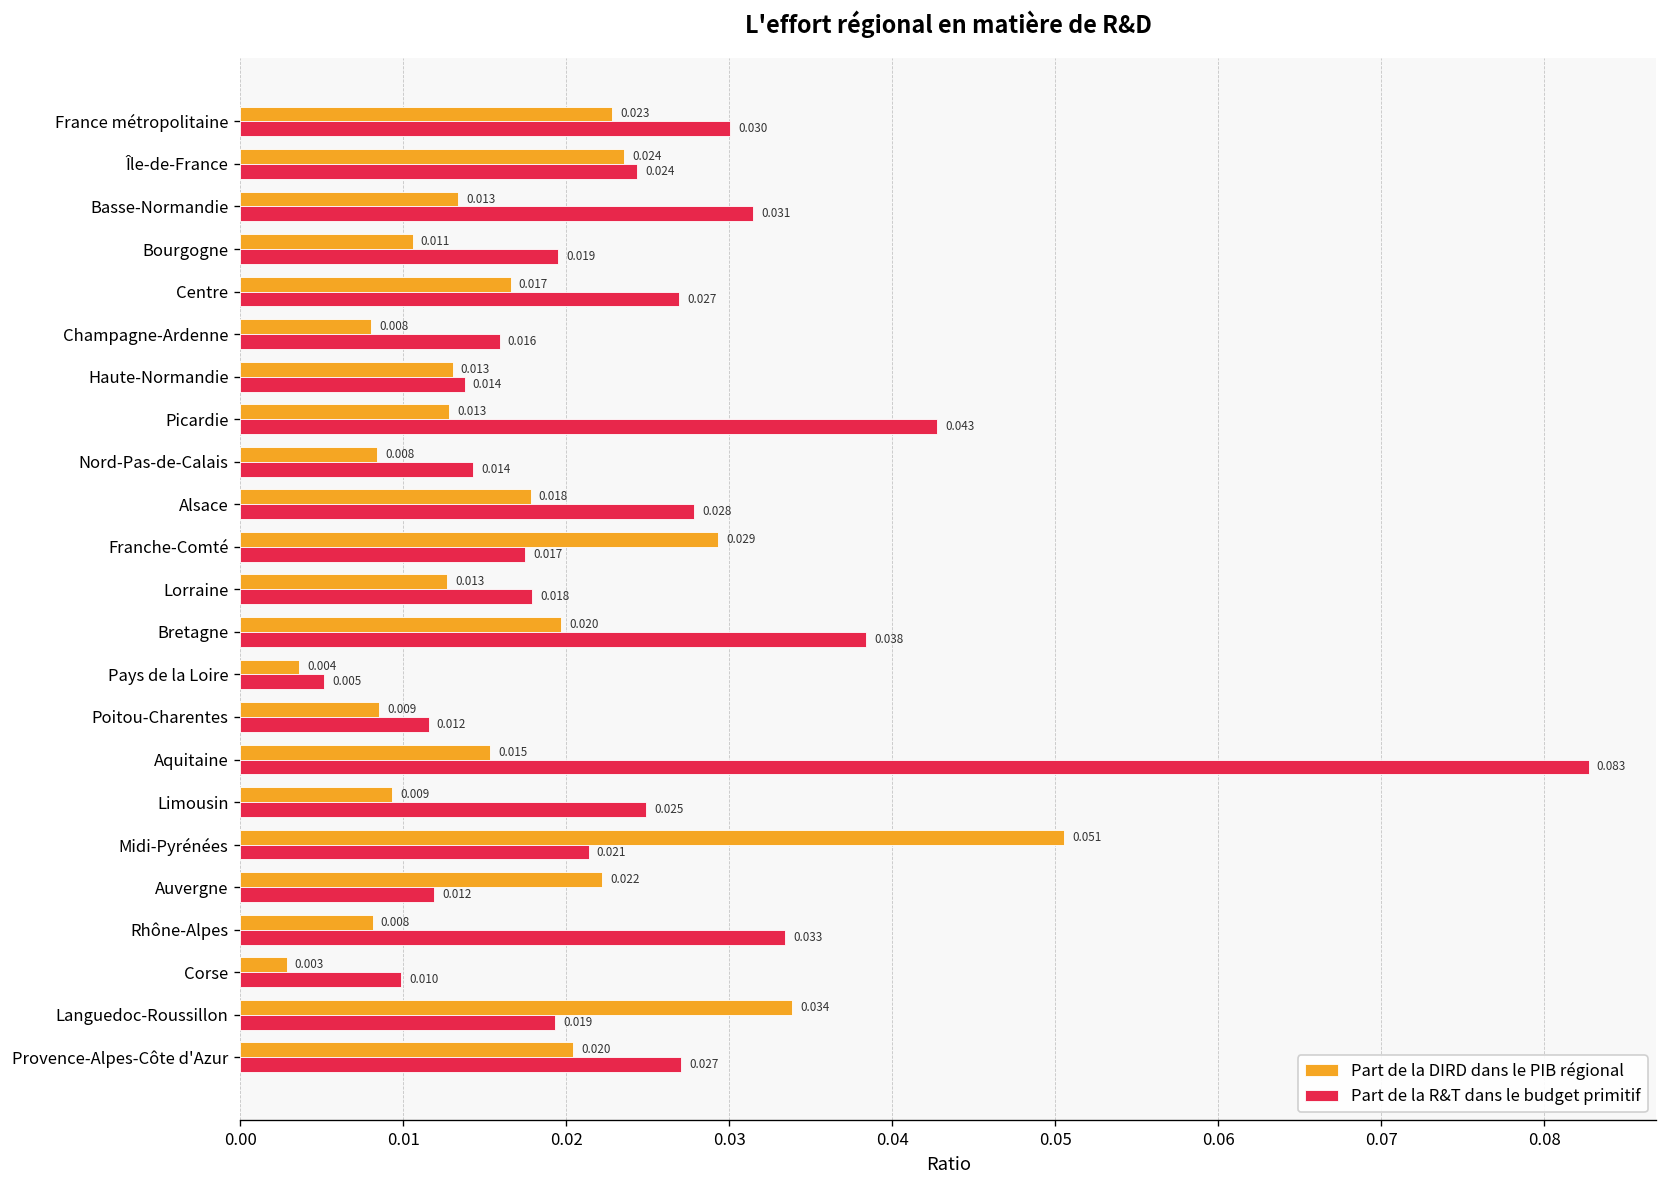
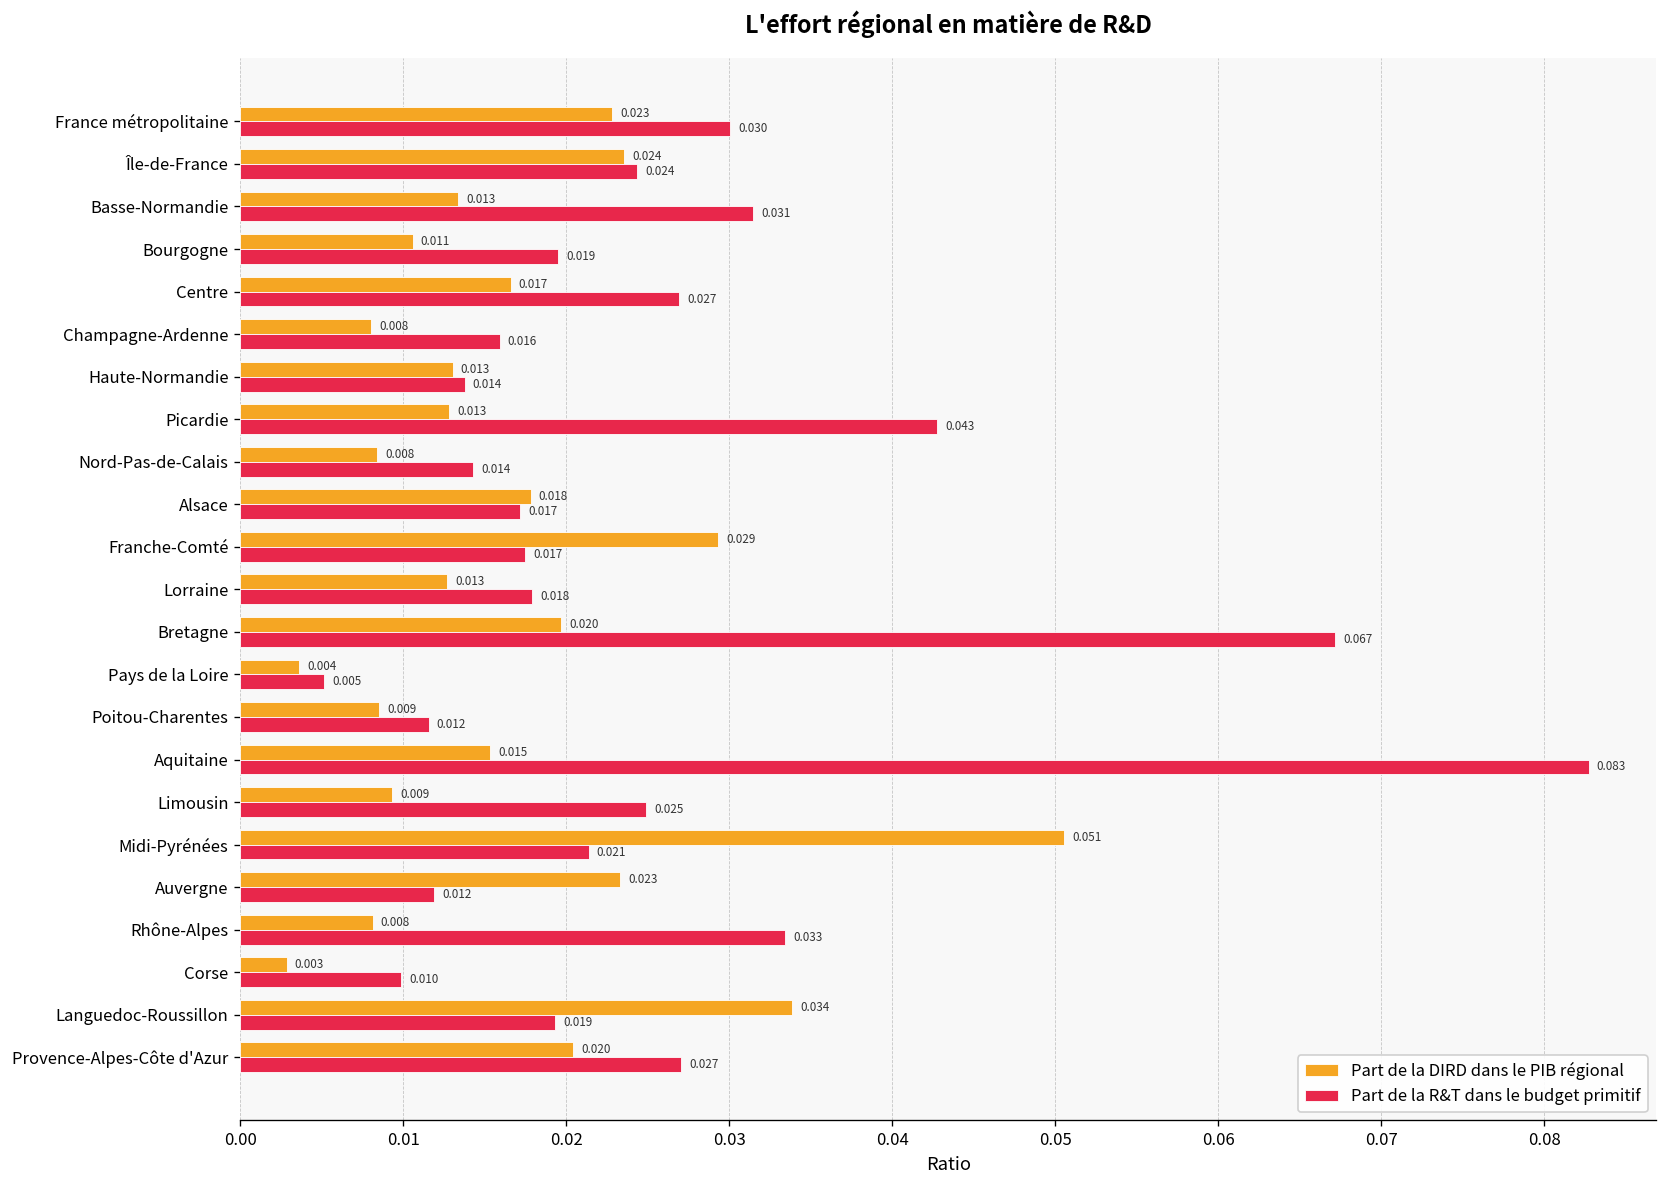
  {
    "Part de la DIRD dans le PIB régional": {
      "France métropolitaine": 0.023,
      "Île-de-France": 0.024,
      "Basse-Normandie": 0.013,
      "Bourgogne": 0.011,
      "Centre": 0.017,
      "Champagne-Ardenne": 0.008,
      "Haute-Normandie": 0.013,
      "Picardie": 0.013,
      "Nord-Pas-de-Calais": 0.008,
      "Alsace": 0.018,
      "Franche-Comté": 0.029,
      "Lorraine": 0.013,
      "Bretagne": 0.020,
      "Pays de la Loire": 0.004,
      "Poitou-Charentes": 0.009,
      "Aquitaine": 0.015,
      "Limousin": 0.009,
      "Midi-Pyrénées": 0.051,
-     "Auvergne": 0.022,
+     "Auvergne": 0.023,
      "Rhône-Alpes": 0.008,
      "Corse": 0.003,
      "Languedoc-Roussillon": 0.034,
      "Provence-Alpes-Côte d'Azur": 0.020
    },
    "Part de la R&T dans le budget primitif": {
      "France métropolitaine": 0.030,
      "Île-de-France": 0.024,
      "Basse-Normandie": 0.031,
      "Bourgogne": 0.019,
      "Centre": 0.027,
      "Champagne-Ardenne": 0.016,
      "Haute-Normandie": 0.014,
      "Picardie": 0.043,
      "Nord-Pas-de-Calais": 0.014,
-     "Alsace": 0.028,
+     "Alsace": 0.017,
      "Franche-Comté": 0.017,
      "Lorraine": 0.018,
-     "Bretagne": 0.038,
+     "Bretagne": 0.067,
      "Pays de la Loire": 0.005,
      "Poitou-Charentes": 0.012,
      "Aquitaine": 0.083,
      "Limousin": 0.025,
      "Midi-Pyrénées": 0.021,
      "Auvergne": 0.012,
      "Rhône-Alpes": 0.033,
      "Corse": 0.010,
      "Languedoc-Roussillon": 0.019,
      "Provence-Alpes-Côte d'Azur": 0.027
    }
  }
